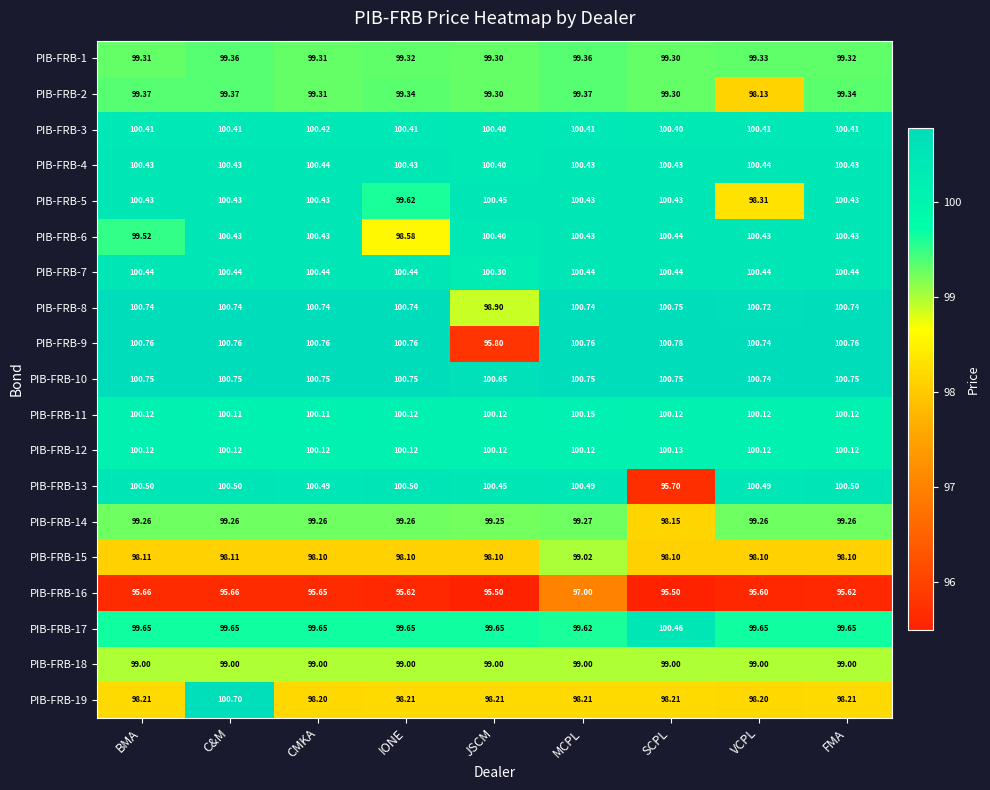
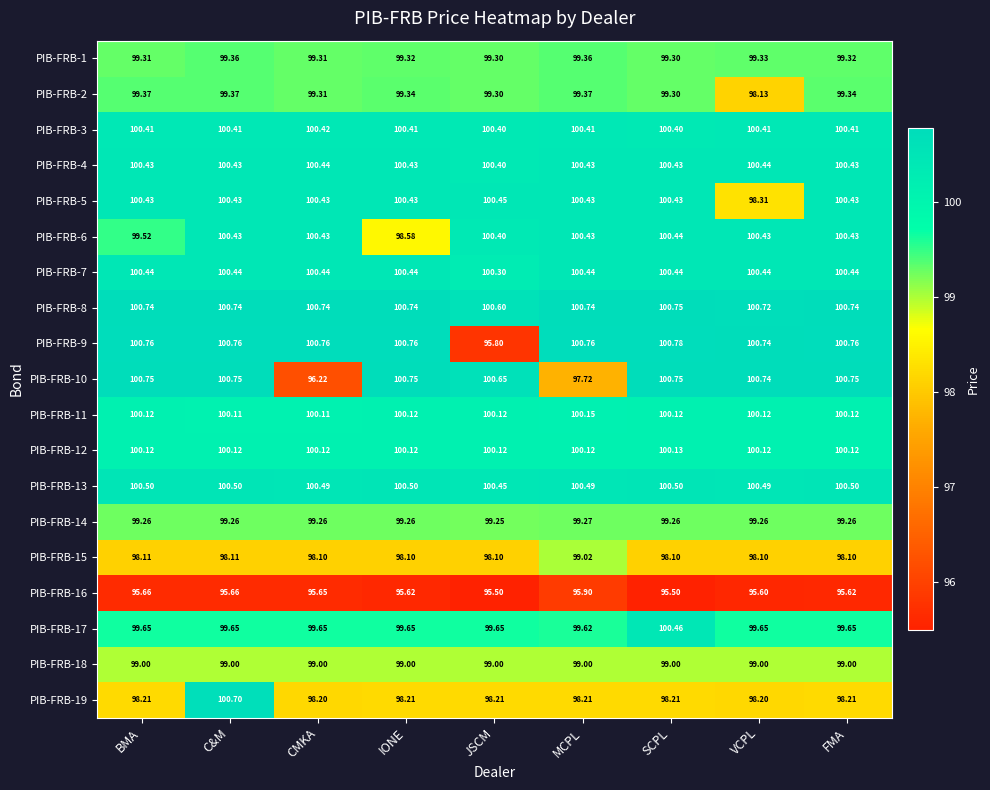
  {
    "PIB-FRB-1": {
      "BMA": 99.31,
      "C&M": 99.36,
      "CMKA": 99.31,
      "IONE": 99.32,
      "JSCM": 99.30,
      "MCPL": 99.36,
      "SCPL": 99.30,
      "VCPL": 99.33,
      "FMA": 99.32
    },
    "PIB-FRB-2": {
      "BMA": 99.37,
      "C&M": 99.37,
      "CMKA": 99.31,
      "IONE": 99.34,
      "JSCM": 99.30,
      "MCPL": 99.37,
      "SCPL": 99.30,
      "VCPL": 98.13,
      "FMA": 99.34
    },
    "PIB-FRB-3": {
      "BMA": 100.41,
      "C&M": 100.41,
      "CMKA": 100.42,
      "IONE": 100.41,
      "JSCM": 100.40,
      "MCPL": 100.41,
      "SCPL": 100.40,
      "VCPL": 100.41,
      "FMA": 100.41
    },
    "PIB-FRB-4": {
      "BMA": 100.43,
      "C&M": 100.43,
      "CMKA": 100.44,
      "IONE": 100.43,
      "JSCM": 100.40,
      "MCPL": 100.43,
      "SCPL": 100.43,
      "VCPL": 100.44,
      "FMA": 100.43
    },
    "PIB-FRB-5": {
      "BMA": 100.43,
      "C&M": 100.43,
      "CMKA": 100.43,
-     "IONE": 99.62,
+     "IONE": 100.43,
      "JSCM": 100.45,
      "MCPL": 100.43,
      "SCPL": 100.43,
      "VCPL": 98.31,
      "FMA": 100.43
    },
    "PIB-FRB-6": {
      "BMA": 99.52,
      "C&M": 100.43,
      "CMKA": 100.43,
      "IONE": 98.58,
      "JSCM": 100.40,
      "MCPL": 100.43,
      "SCPL": 100.44,
      "VCPL": 100.43,
      "FMA": 100.43
    },
    "PIB-FRB-7": {
      "BMA": 100.44,
      "C&M": 100.44,
      "CMKA": 100.44,
      "IONE": 100.44,
      "JSCM": 100.30,
      "MCPL": 100.44,
      "SCPL": 100.44,
      "VCPL": 100.44,
      "FMA": 100.44
    },
    "PIB-FRB-8": {
      "BMA": 100.74,
      "C&M": 100.74,
      "CMKA": 100.74,
      "IONE": 100.74,
-     "JSCM": 98.90,
+     "JSCM": 100.60,
      "MCPL": 100.74,
      "SCPL": 100.75,
      "VCPL": 100.72,
      "FMA": 100.74
    },
    "PIB-FRB-9": {
      "BMA": 100.76,
      "C&M": 100.76,
      "CMKA": 100.76,
      "IONE": 100.76,
      "JSCM": 95.80,
      "MCPL": 100.76,
      "SCPL": 100.78,
      "VCPL": 100.74,
      "FMA": 100.76
    },
    "PIB-FRB-10": {
      "BMA": 100.75,
      "C&M": 100.75,
-     "CMKA": 100.75,
+     "CMKA": 96.22,
      "IONE": 100.75,
      "JSCM": 100.65,
-     "MCPL": 100.75,
+     "MCPL": 97.72,
      "SCPL": 100.75,
      "VCPL": 100.74,
      "FMA": 100.75
    },
    "PIB-FRB-11": {
      "BMA": 100.12,
      "C&M": 100.11,
      "CMKA": 100.11,
      "IONE": 100.12,
      "JSCM": 100.12,
      "MCPL": 100.15,
      "SCPL": 100.12,
      "VCPL": 100.12,
      "FMA": 100.12
    },
    "PIB-FRB-12": {
      "BMA": 100.12,
      "C&M": 100.12,
      "CMKA": 100.12,
      "IONE": 100.12,
      "JSCM": 100.12,
      "MCPL": 100.12,
      "SCPL": 100.13,
      "VCPL": 100.12,
      "FMA": 100.12
    },
    "PIB-FRB-13": {
      "BMA": 100.50,
      "C&M": 100.50,
      "CMKA": 100.49,
      "IONE": 100.50,
      "JSCM": 100.45,
      "MCPL": 100.49,
-     "SCPL": 95.70,
+     "SCPL": 100.50,
      "VCPL": 100.49,
      "FMA": 100.50
    },
    "PIB-FRB-14": {
      "BMA": 99.26,
      "C&M": 99.26,
      "CMKA": 99.26,
      "IONE": 99.26,
      "JSCM": 99.25,
      "MCPL": 99.27,
-     "SCPL": 98.15,
+     "SCPL": 99.26,
      "VCPL": 99.26,
      "FMA": 99.26
    },
    "PIB-FRB-15": {
      "BMA": 98.11,
      "C&M": 98.11,
      "CMKA": 98.10,
      "IONE": 98.10,
      "JSCM": 98.10,
      "MCPL": 99.02,
      "SCPL": 98.10,
      "VCPL": 98.10,
      "FMA": 98.10
    },
    "PIB-FRB-16": {
      "BMA": 95.66,
      "C&M": 95.66,
      "CMKA": 95.65,
      "IONE": 95.62,
      "JSCM": 95.50,
-     "MCPL": 97.00,
+     "MCPL": 95.90,
      "SCPL": 95.50,
      "VCPL": 95.60,
      "FMA": 95.62
    },
    "PIB-FRB-17": {
      "BMA": 99.65,
      "C&M": 99.65,
      "CMKA": 99.65,
      "IONE": 99.65,
      "JSCM": 99.65,
      "MCPL": 99.62,
      "SCPL": 100.46,
      "VCPL": 99.65,
      "FMA": 99.65
    },
    "PIB-FRB-18": {
      "BMA": 99.00,
      "C&M": 99.00,
      "CMKA": 99.00,
      "IONE": 99.00,
      "JSCM": 99.00,
      "MCPL": 99.00,
      "SCPL": 99.00,
      "VCPL": 99.00,
      "FMA": 99.00
    },
    "PIB-FRB-19": {
      "BMA": 98.21,
      "C&M": 100.70,
      "CMKA": 98.20,
      "IONE": 98.21,
      "JSCM": 98.21,
      "MCPL": 98.21,
      "SCPL": 98.21,
      "VCPL": 98.20,
      "FMA": 98.21
    }
  }
